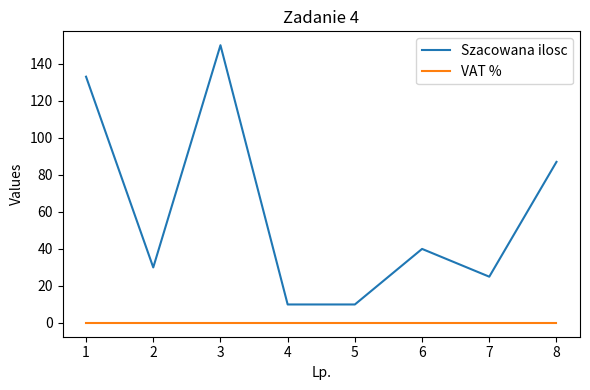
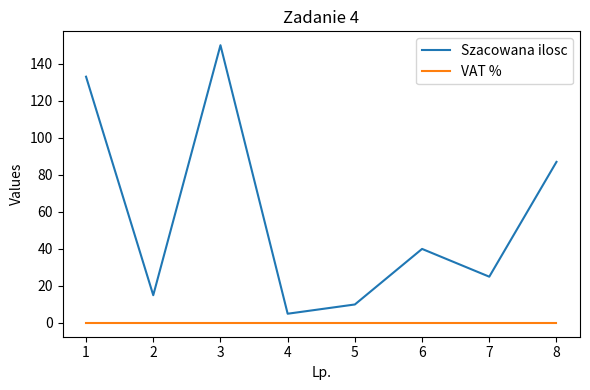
  {
    "Szacowana ilosc": {
      "1": 133,
-     "2": 30,
+     "2": 15,
      "3": 150,
-     "4": 10,
+     "4": 5,
      "5": 10,
      "6": 40,
      "7": 25,
      "8": 87
    },
    "VAT %": {
      "1": 0,
      "2": 0,
      "3": 0,
      "4": 0,
      "5": 0,
      "6": 0,
      "7": 0,
      "8": 0
    }
  }
